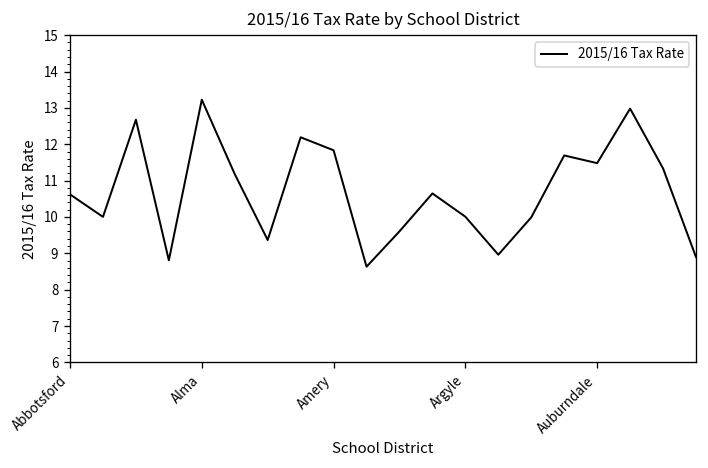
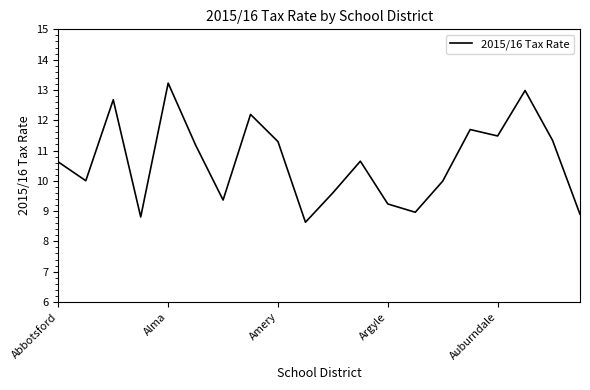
  {
    "Abbotsford": 10.6,
    "Alma": 13.2,
-   "Amery": 11.8,
-   "Argyle": 10.0,
+   "Amery": 11.3,
+   "Argyle": 9.2,
    "Auburndale": 11.5
  }
